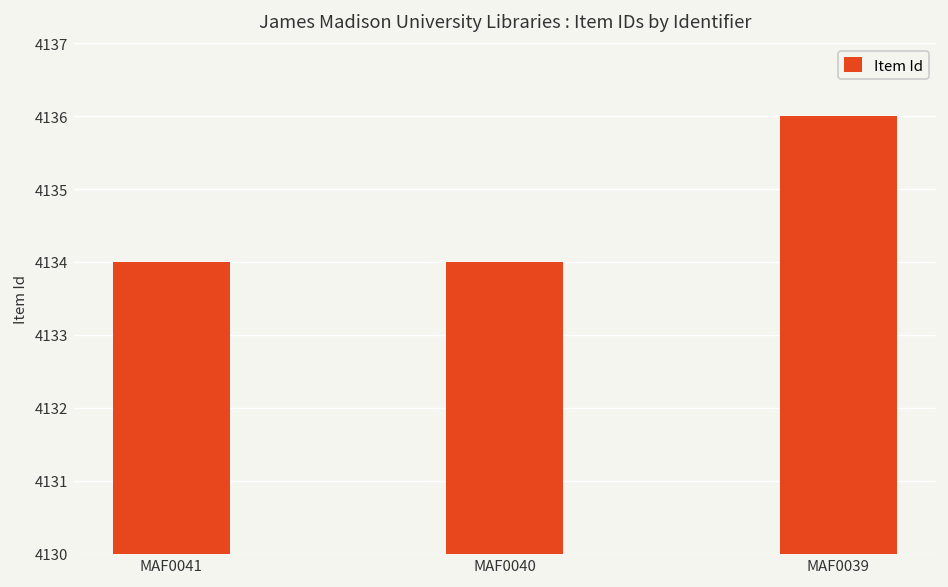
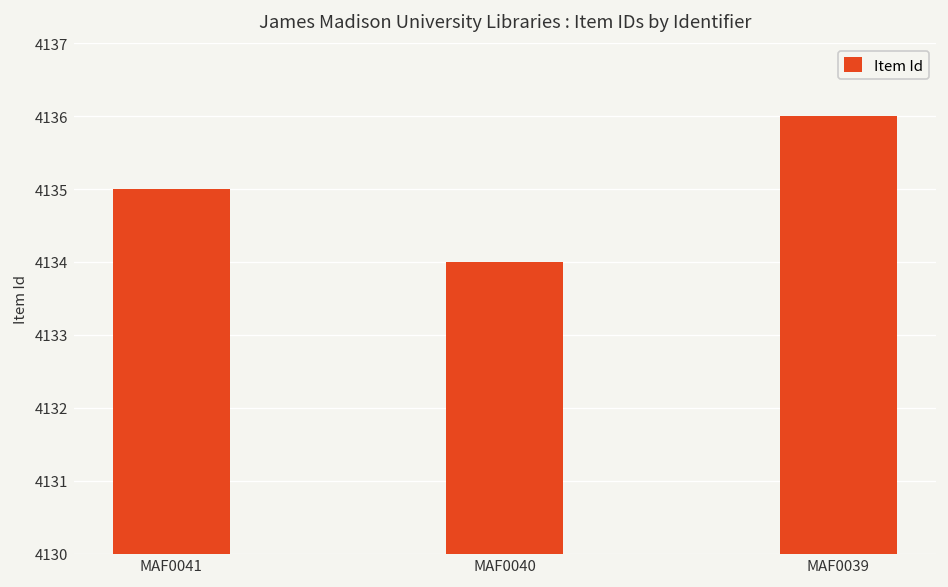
  {
-   "MAF0041": 4134,
+   "MAF0041": 4135,
    "MAF0040": 4134,
    "MAF0039": 4136
  }
